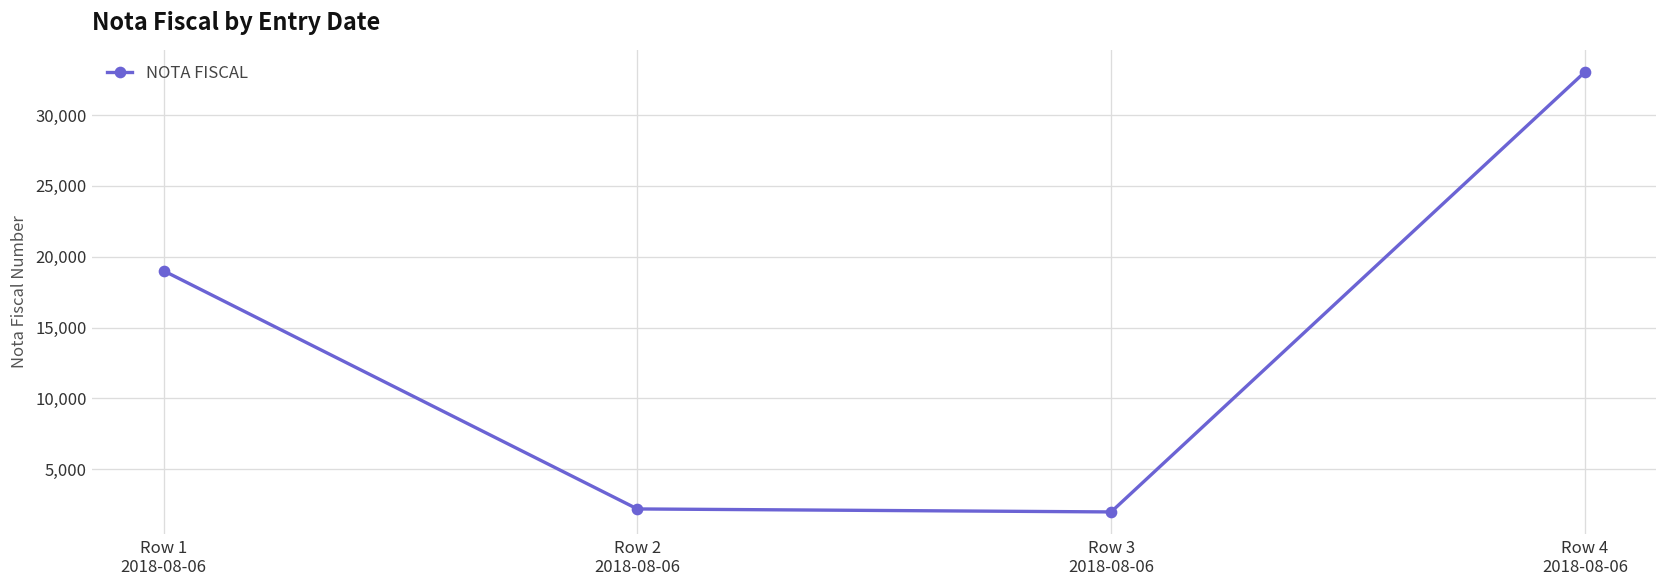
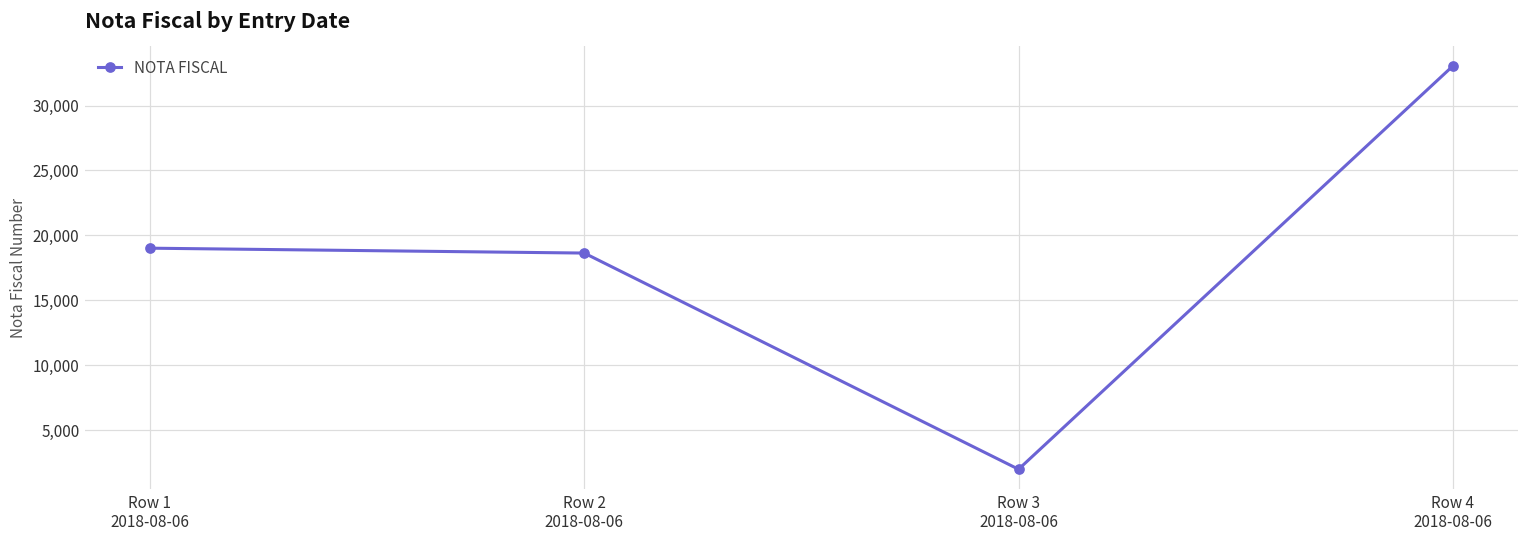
  {
    "Row 1 2018-08-06": "19,000",
-   "Row 2 2018-08-06": "2,200",
+   "Row 2 2018-08-06": "18,600",
    "Row 3 2018-08-06": "2,000",
    "Row 4 2018-08-06": "33,000"
  }
